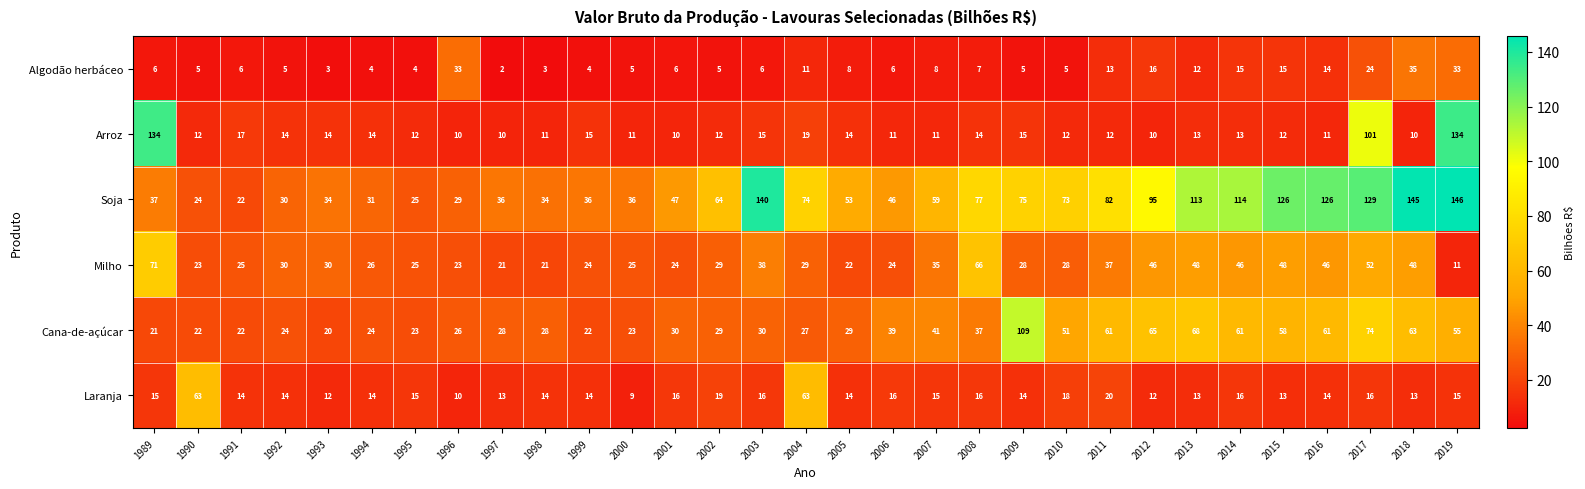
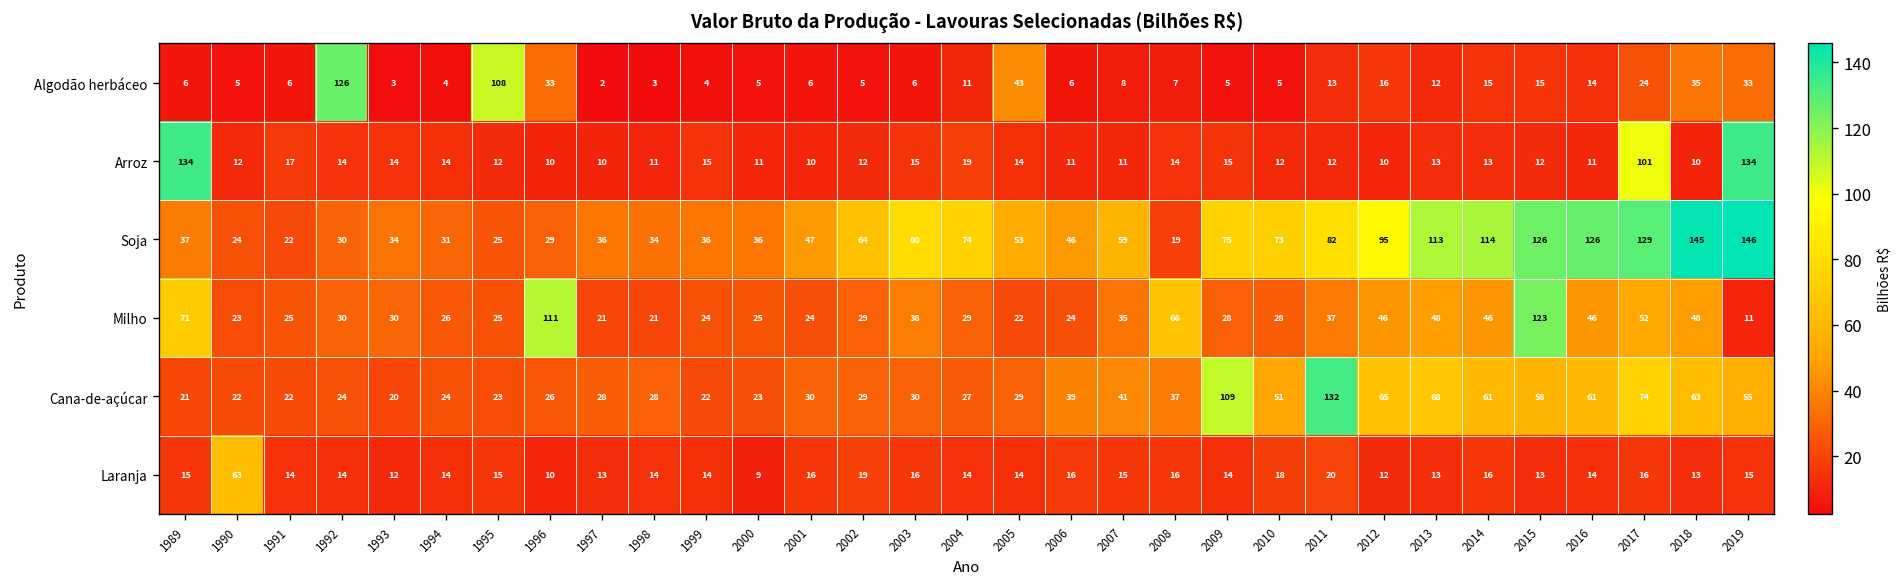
  {
    "Algodão herbáceo": {
      "1989": 6,
      "1990": 5,
      "1991": 6,
-     "1992": 5,
+     "1992": 126,
      "1993": 3,
      "1994": 4,
-     "1995": 4,
+     "1995": 108,
      "1996": 33,
      "1997": 2,
      "1998": 3,
      "1999": 4,
      "2000": 5,
      "2001": 6,
      "2002": 5,
      "2003": 6,
      "2004": 11,
-     "2005": 8,
+     "2005": 43,
      "2006": 6,
      "2007": 8,
      "2008": 7,
      "2009": 5,
      "2010": 5,
      "2011": 13,
      "2012": 16,
      "2013": 12,
      "2014": 15,
      "2015": 15,
      "2016": 14,
      "2017": 24,
      "2018": 35,
      "2019": 33
    },
    "Arroz": {
      "1989": 134,
      "1990": 12,
      "1991": 17,
      "1992": 14,
      "1993": 14,
      "1994": 14,
      "1995": 12,
      "1996": 10,
      "1997": 10,
      "1998": 11,
      "1999": 15,
      "2000": 11,
      "2001": 10,
      "2002": 12,
      "2003": 15,
      "2004": 19,
      "2005": 14,
      "2006": 11,
      "2007": 11,
      "2008": 14,
      "2009": 15,
      "2010": 12,
      "2011": 12,
      "2012": 10,
      "2013": 13,
      "2014": 13,
      "2015": 12,
      "2016": 11,
      "2017": 101,
      "2018": 10,
      "2019": 134
    },
    "Soja": {
      "1989": 37,
      "1990": 24,
      "1991": 22,
      "1992": 30,
      "1993": 34,
      "1994": 31,
      "1995": 25,
      "1996": 29,
      "1997": 36,
      "1998": 34,
      "1999": 36,
      "2000": 36,
      "2001": 47,
      "2002": 64,
-     "2003": 140,
+     "2003": 80,
      "2004": 74,
      "2005": 53,
      "2006": 46,
      "2007": 59,
-     "2008": 77,
+     "2008": 19,
      "2009": 75,
      "2010": 73,
      "2011": 82,
      "2012": 95,
      "2013": 113,
      "2014": 114,
      "2015": 126,
      "2016": 126,
      "2017": 129,
      "2018": 145,
      "2019": 146
    },
    "Milho": {
      "1989": 71,
      "1990": 23,
      "1991": 25,
      "1992": 30,
      "1993": 30,
      "1994": 26,
      "1995": 25,
-     "1996": 23,
+     "1996": 111,
      "1997": 21,
      "1998": 21,
      "1999": 24,
      "2000": 25,
      "2001": 24,
      "2002": 29,
      "2003": 38,
      "2004": 29,
      "2005": 22,
      "2006": 24,
      "2007": 35,
      "2008": 66,
      "2009": 28,
      "2010": 28,
      "2011": 37,
      "2012": 46,
      "2013": 48,
      "2014": 46,
-     "2015": 48,
+     "2015": 123,
      "2016": 46,
      "2017": 52,
      "2018": 48,
      "2019": 11
    },
    "Cana-de-açúcar": {
      "1989": 21,
      "1990": 22,
      "1991": 22,
      "1992": 24,
      "1993": 20,
      "1994": 24,
      "1995": 23,
      "1996": 26,
      "1997": 28,
      "1998": 28,
      "1999": 22,
      "2000": 23,
      "2001": 30,
      "2002": 29,
      "2003": 30,
      "2004": 27,
      "2005": 29,
      "2006": 39,
      "2007": 41,
      "2008": 37,
      "2009": 109,
      "2010": 51,
-     "2011": 61,
+     "2011": 132,
      "2012": 65,
      "2013": 68,
      "2014": 61,
      "2015": 58,
      "2016": 61,
      "2017": 74,
      "2018": 63,
      "2019": 55
    },
    "Laranja": {
      "1989": 15,
      "1990": 63,
      "1991": 14,
      "1992": 14,
      "1993": 12,
      "1994": 14,
      "1995": 15,
      "1996": 10,
      "1997": 13,
      "1998": 14,
      "1999": 14,
      "2000": 9,
      "2001": 16,
      "2002": 19,
      "2003": 16,
-     "2004": 63,
+     "2004": 14,
      "2005": 14,
      "2006": 16,
      "2007": 15,
      "2008": 16,
      "2009": 14,
      "2010": 18,
      "2011": 20,
      "2012": 12,
      "2013": 13,
      "2014": 16,
      "2015": 13,
      "2016": 14,
      "2017": 16,
      "2018": 13,
      "2019": 15
    }
  }
